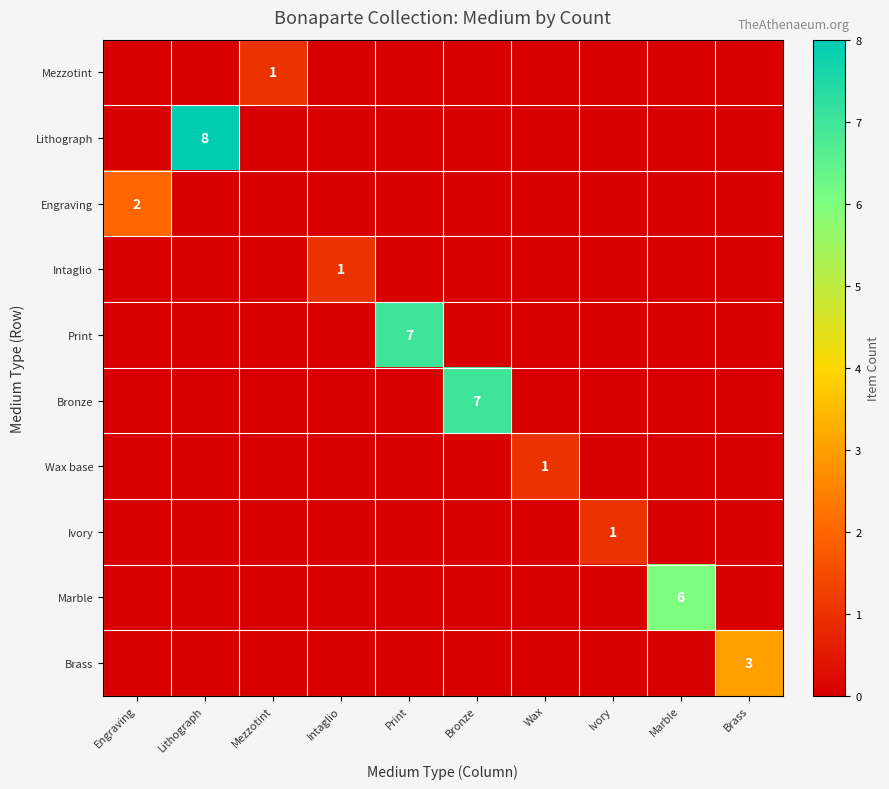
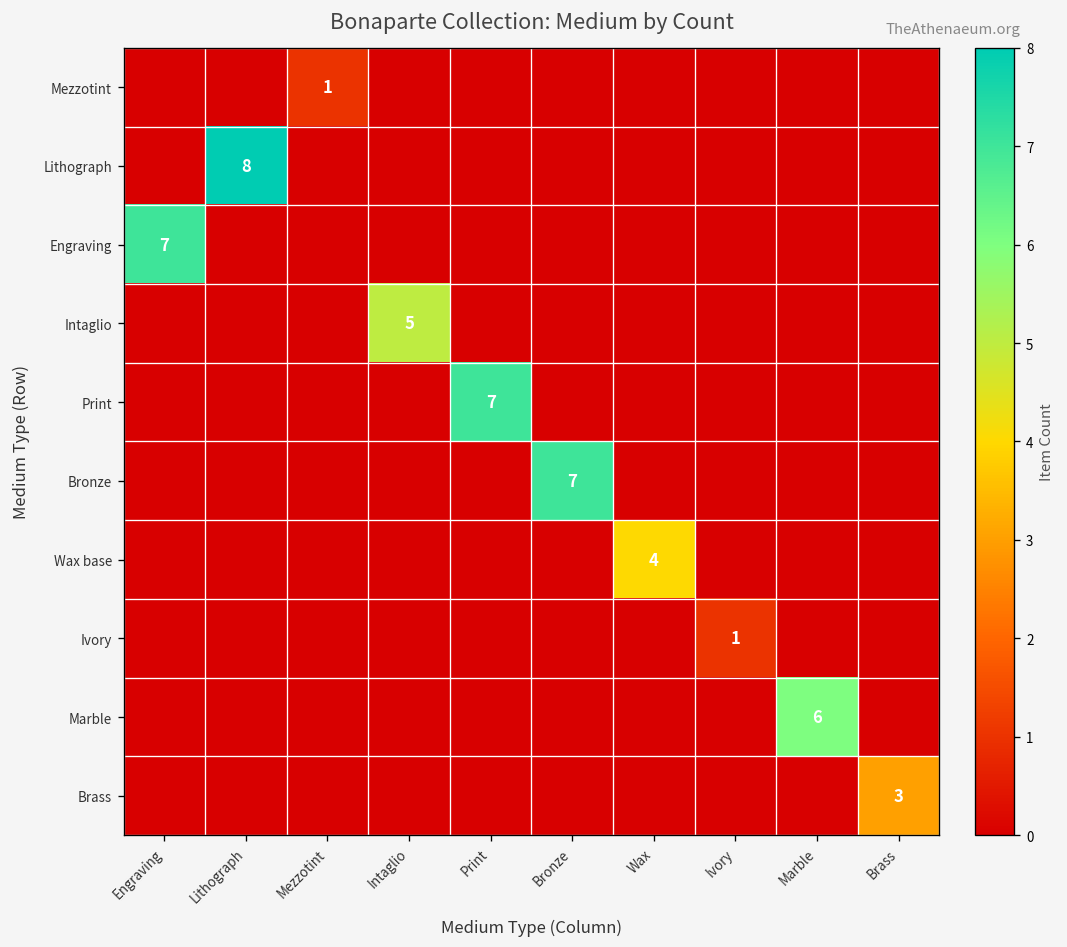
  {
    "Mezzotint": {
      "Mezzotint": 1
    },
    "Lithograph": {
      "Lithograph": 8
    },
    "Engraving": {
-     "Engraving": 2
+     "Engraving": 7
    },
    "Intaglio": {
-     "Intaglio": 1
+     "Intaglio": 5
    },
    "Print": {
      "Print": 7
    },
    "Bronze": {
      "Bronze": 7
    },
    "Wax base": {
-     "Wax": 1
+     "Wax": 4
    },
    "Ivory": {
      "Ivory": 1
    },
    "Marble": {
      "Marble": 6
    },
    "Brass": {
      "Brass": 3
    }
  }
